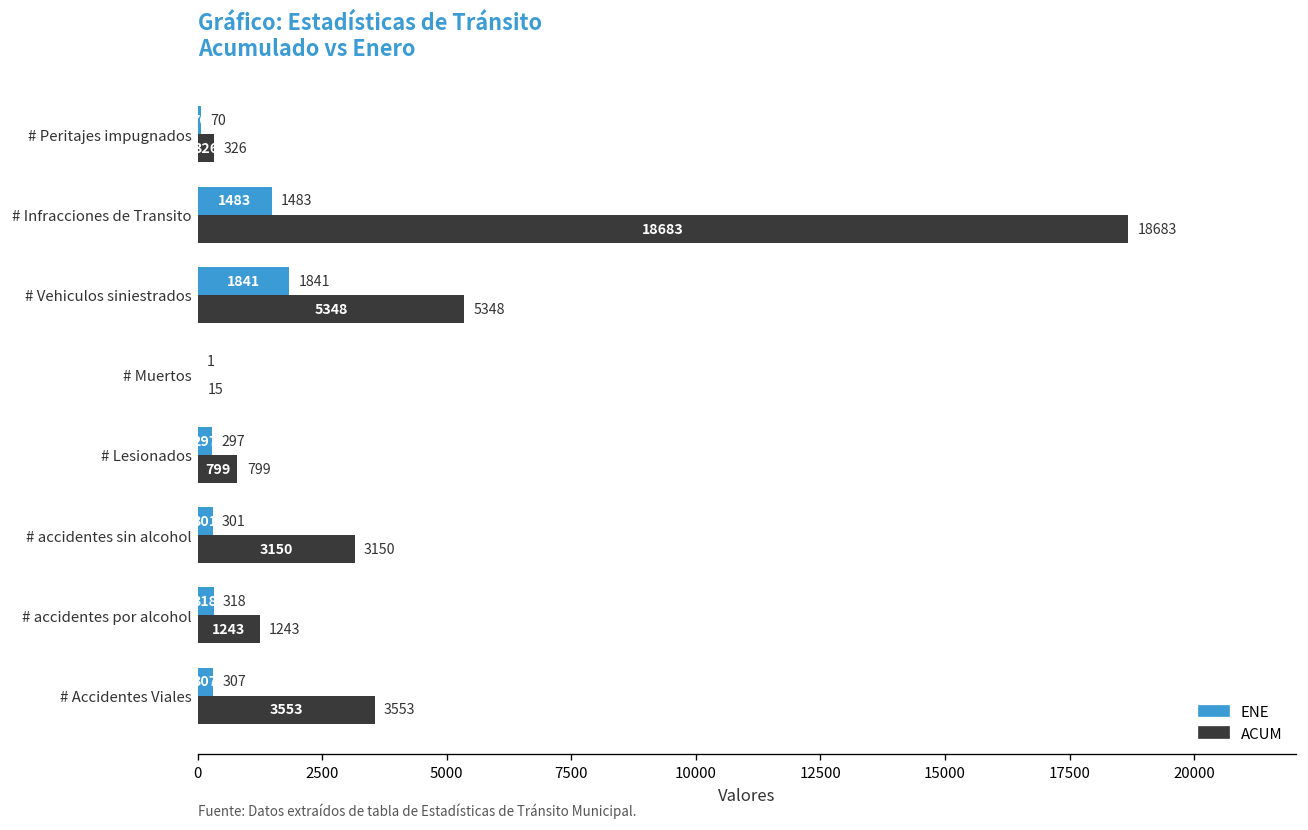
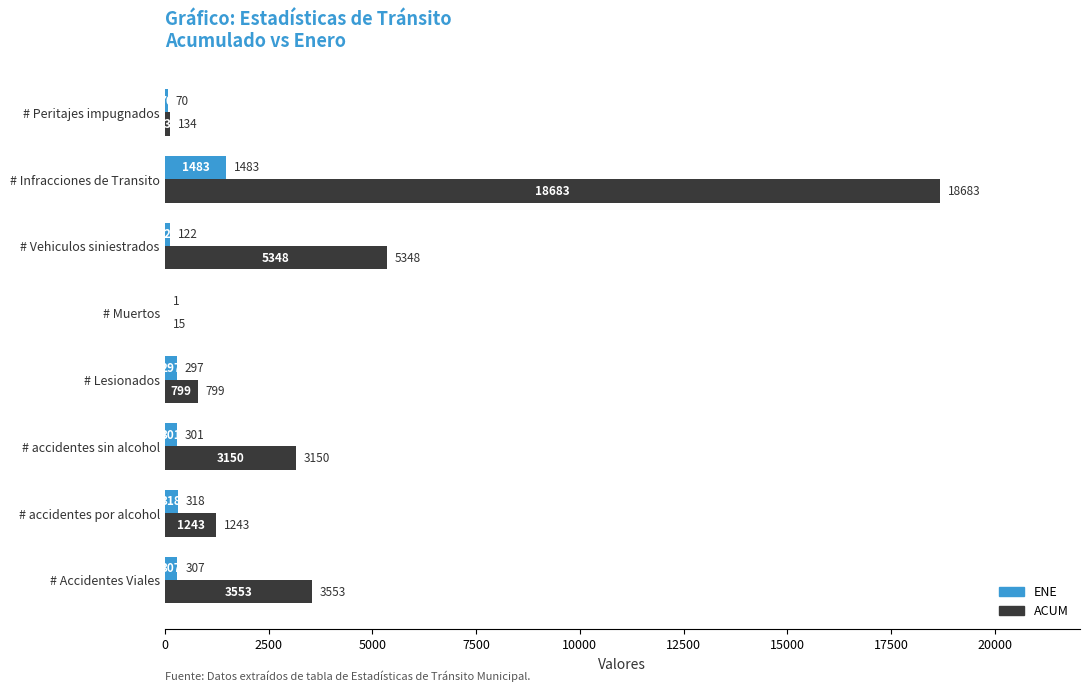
  {
    "ENE": {
      "# Peritajes impugnados": 70,
      "# Infracciones de Transito": 1483,
-     "# Vehiculos siniestrados": 1841,
+     "# Vehiculos siniestrados": 122,
      "# Muertos": 1,
      "# Lesionados": 297,
      "# accidentes sin alcohol": 301,
      "# accidentes por alcohol": 318,
      "# Accidentes Viales": 307
    },
    "ACUM": {
-     "# Peritajes impugnados": 326,
+     "# Peritajes impugnados": 134,
      "# Infracciones de Transito": 18683,
      "# Vehiculos siniestrados": 5348,
      "# Muertos": 15,
      "# Lesionados": 799,
      "# accidentes sin alcohol": 3150,
      "# accidentes por alcohol": 1243,
      "# Accidentes Viales": 3553
    }
  }
